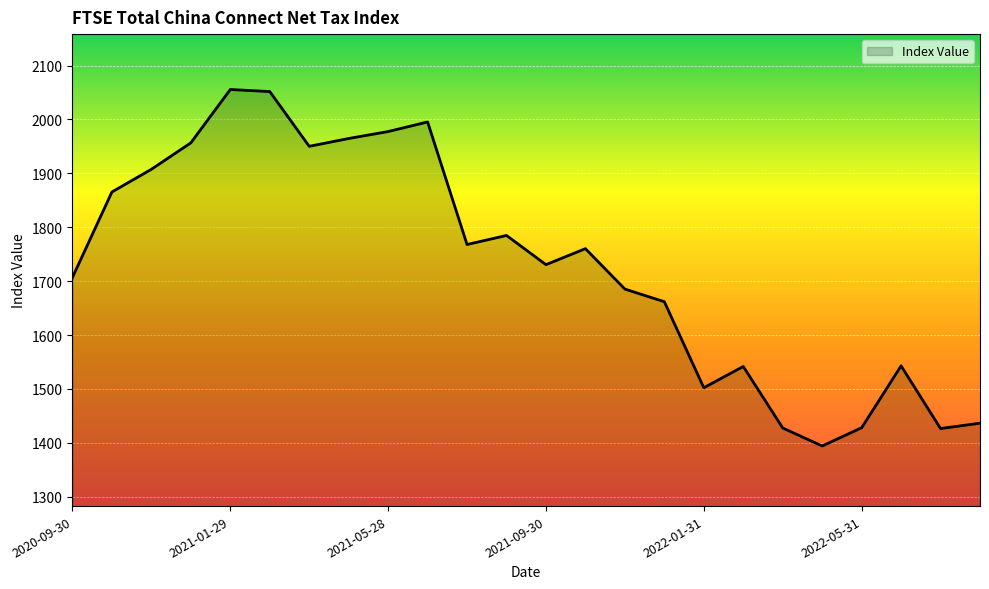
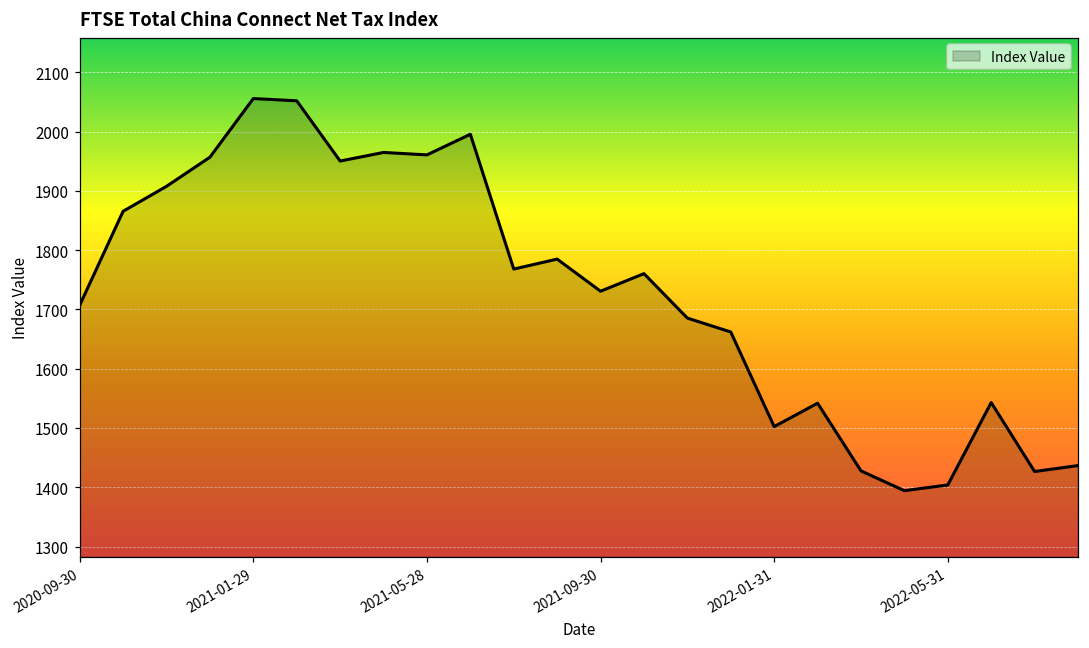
  {
    "2020-09-30": 1710,
    "2021-01-29": 2060,
-   "2021-05-28": 1980,
+   "2021-05-28": 1960,
    "2021-09-30": 1730,
    "2022-01-31": 1500,
-   "2022-05-31": 1430
+   "2022-05-31": 1400
  }
